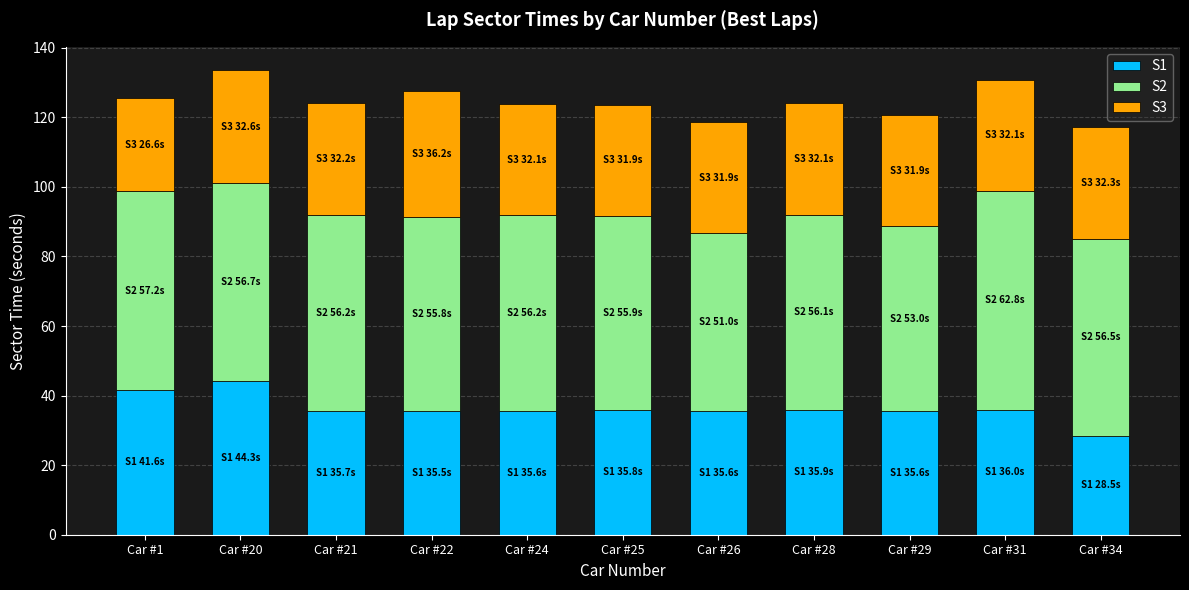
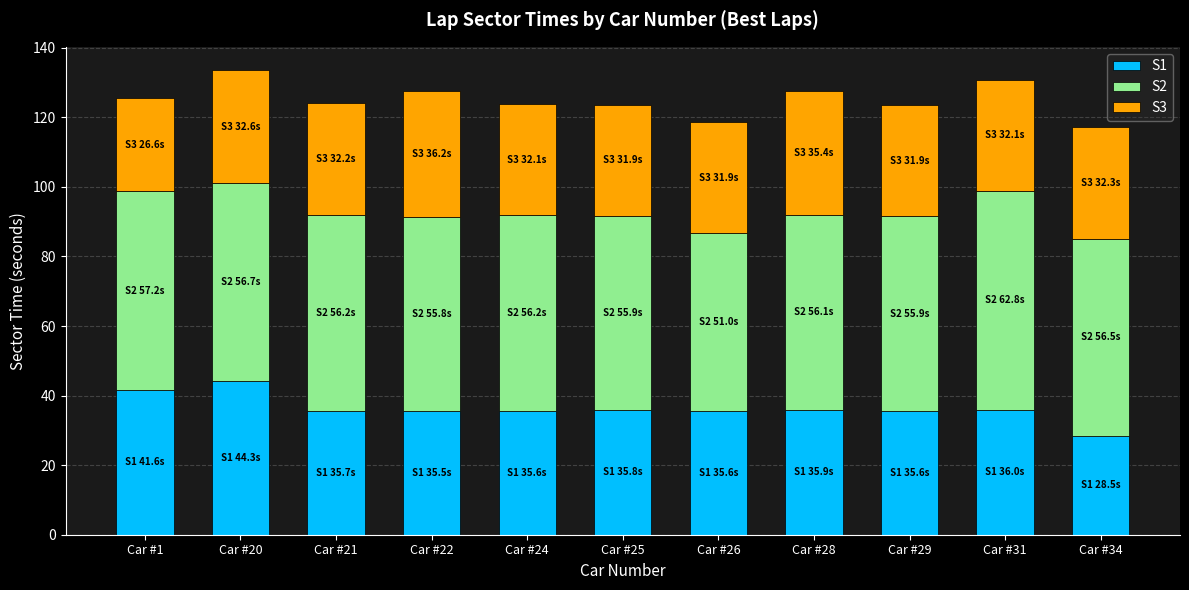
  {
    "S1": {
      "Car #1": "41.6s",
      "Car #20": "44.3s",
      "Car #21": "35.7s",
      "Car #22": "35.5s",
      "Car #24": "35.6s",
      "Car #25": "35.8s",
      "Car #26": "35.6s",
      "Car #28": "35.9s",
      "Car #29": "35.6s",
      "Car #31": "36.0s",
      "Car #34": "28.5s"
    },
    "S2": {
      "Car #1": "57.2s",
      "Car #20": "56.7s",
      "Car #21": "56.2s",
      "Car #22": "55.8s",
      "Car #24": "56.2s",
      "Car #25": "55.9s",
      "Car #26": "51.0s",
      "Car #28": "56.1s",
-     "Car #29": "53.0s",
+     "Car #29": "55.9s",
      "Car #31": "62.8s",
      "Car #34": "56.5s"
    },
    "S3": {
      "Car #1": "26.6s",
      "Car #20": "32.6s",
      "Car #21": "32.2s",
      "Car #22": "36.2s",
      "Car #24": "32.1s",
      "Car #25": "31.9s",
      "Car #26": "31.9s",
-     "Car #28": "32.1s",
+     "Car #28": "35.4s",
      "Car #29": "31.9s",
      "Car #31": "32.1s",
      "Car #34": "32.3s"
    }
  }
